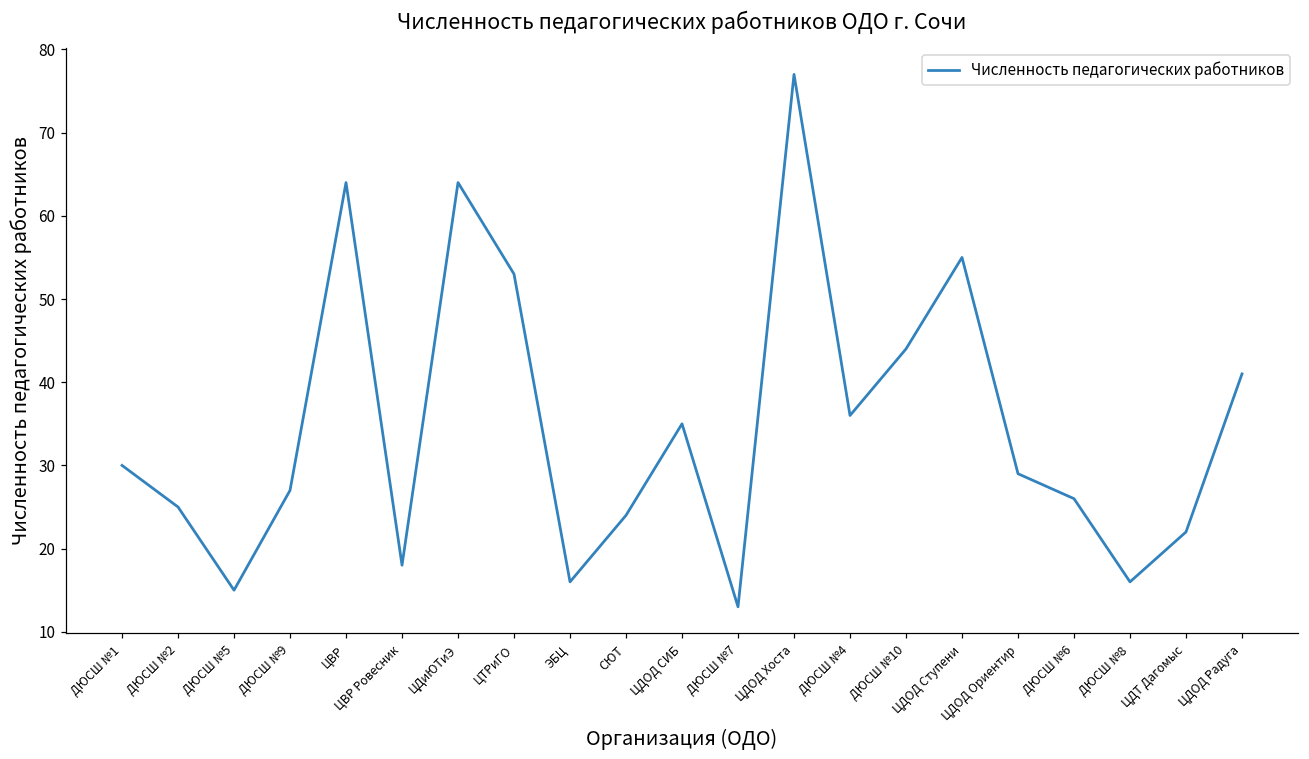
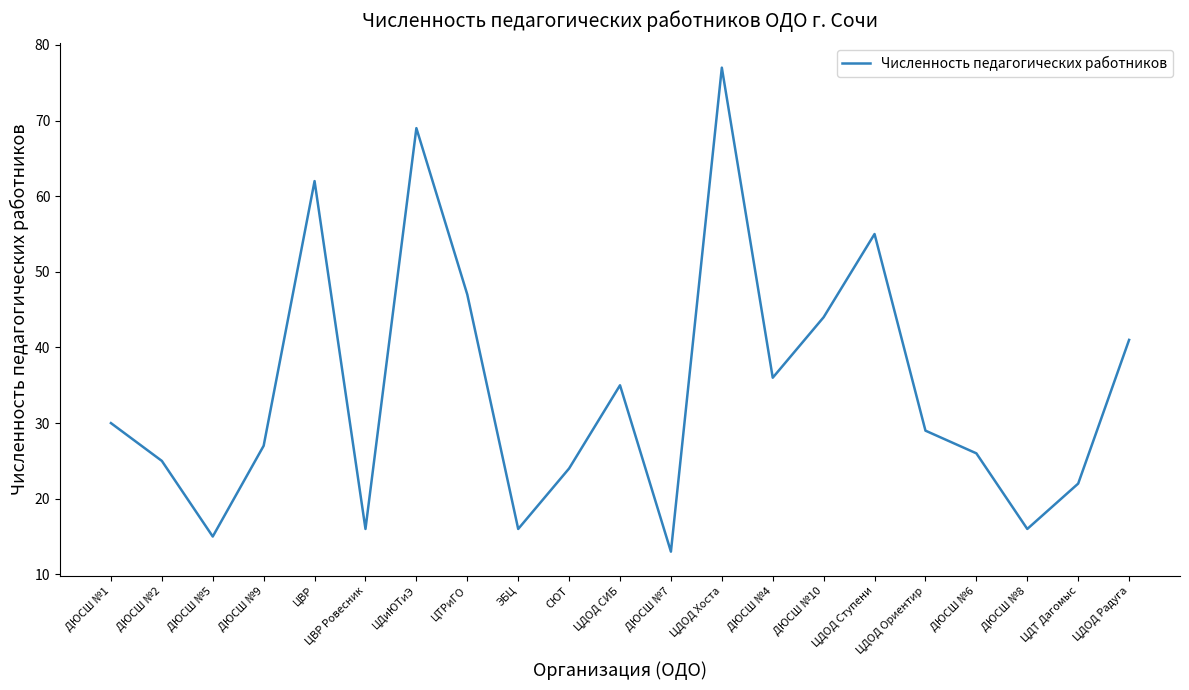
  {
    "ДЮСШ №1": 30,
    "ДЮСШ №2": 25,
    "ДЮСШ №5": 15,
    "ДЮСШ №9": 27,
-   "ЦВР": 64,
-   "ЦВР Ровесник": 18,
-   "ЦДиЮТиЭ": 64,
-   "ЦТРиГО": 53,
+   "ЦВР": 62,
+   "ЦВР Ровесник": 16,
+   "ЦДиЮТиЭ": 69,
+   "ЦТРиГО": 47,
    "ЭБЦ": 16,
    "СЮТ": 24,
    "ЦДОД СИБ": 35,
    "ДЮСШ №7": 13,
    "ЦДОД Хоста": 77,
    "ДЮСШ №4": 36,
    "ДЮСШ №10": 44,
    "ЦДОД Ступени": 55,
    "ЦДОД Ориентир": 29,
    "ДЮСШ №6": 26,
    "ДЮСШ №8": 16,
    "ЦДТ Дагомыс": 22,
    "ЦДОД Радуга": 41
  }
